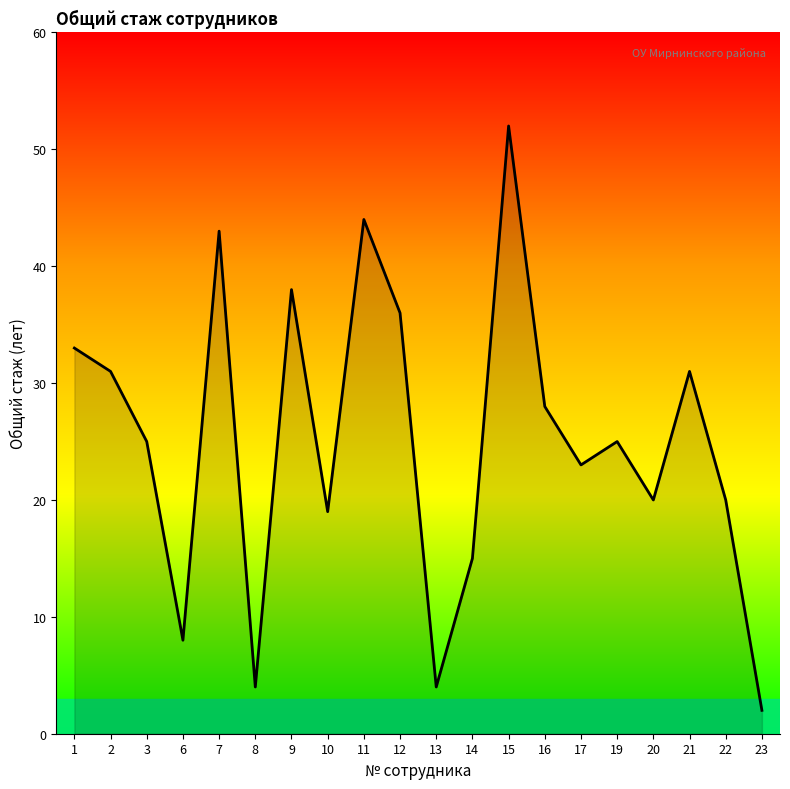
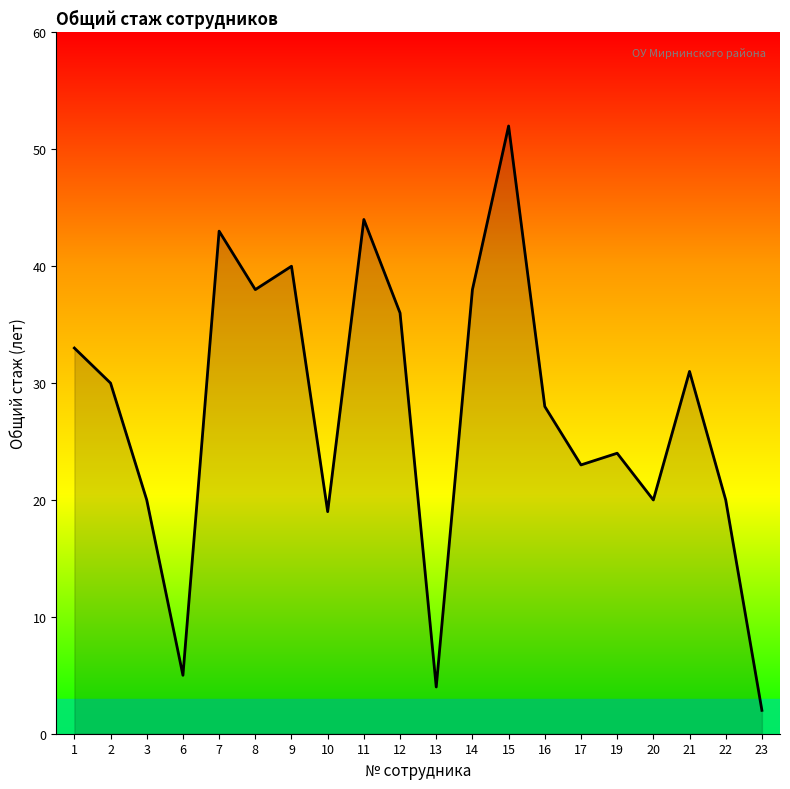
  {
    "1": 33,
-   "2": 31,
-   "3": 25,
-   "6": 8,
+   "2": 30,
+   "3": 20,
+   "6": 5,
    "7": 43,
-   "8": 4,
-   "9": 38,
+   "8": 38,
+   "9": 40,
    "10": 19,
    "11": 44,
    "12": 36,
    "13": 4,
-   "14": 15,
+   "14": 38,
    "15": 52,
    "16": 28,
    "17": 23,
-   "19": 25,
+   "19": 24,
    "20": 20,
    "21": 31,
    "22": 20
  }
